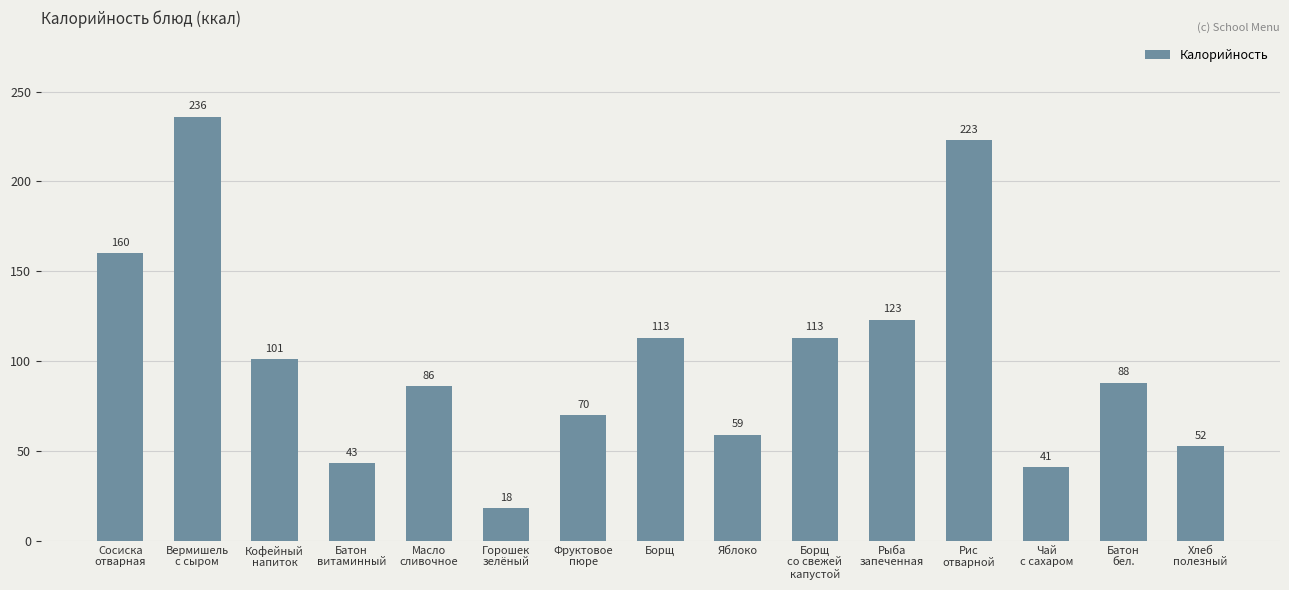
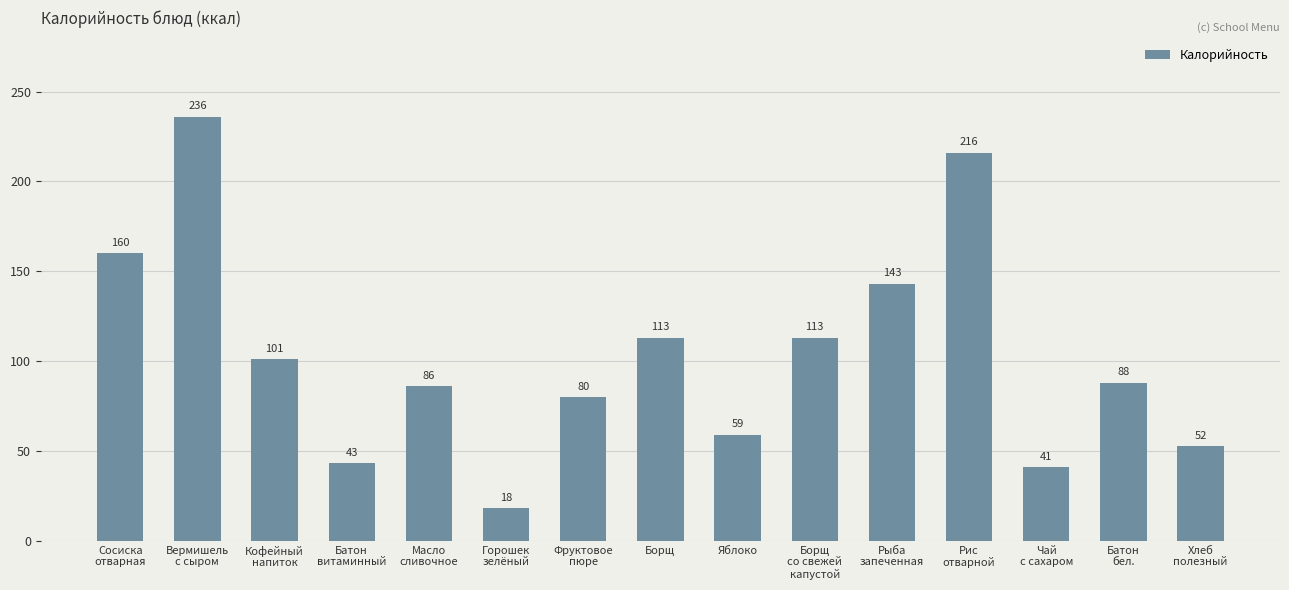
  {
    "Сосиска отварная": 160,
    "Вермишель с сыром": 236,
    "Кофейный напиток": 101,
    "Батон витаминный": 43,
    "Масло сливочное": 86,
    "Горошек зелёный": 18,
-   "Фруктовое пюре": 70,
+   "Фруктовое пюре": 80,
    "Борщ": 113,
    "Яблоко": 59,
    "Борщ со свежей капустой": 113,
-   "Рыба запеченная": 123,
-   "Рис отварной": 223,
+   "Рыба запеченная": 143,
+   "Рис отварной": 216,
    "Чай с сахаром": 41,
    "Батон бел.": 88,
    "Хлеб полезный": 52
  }
